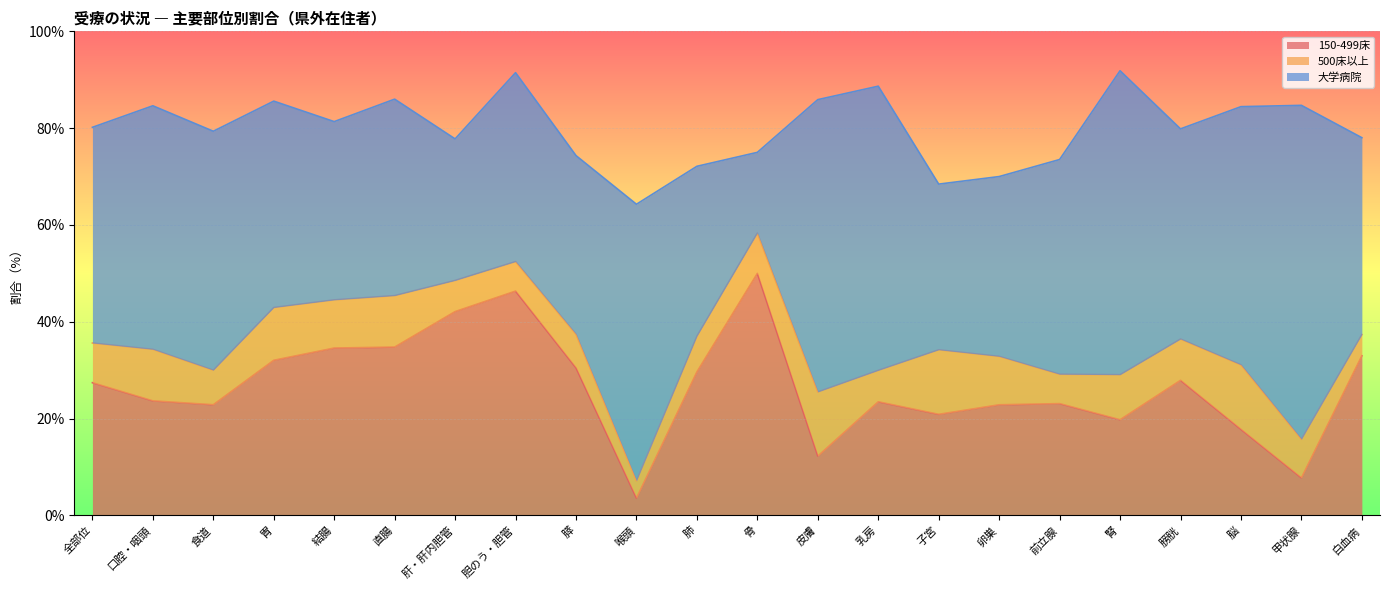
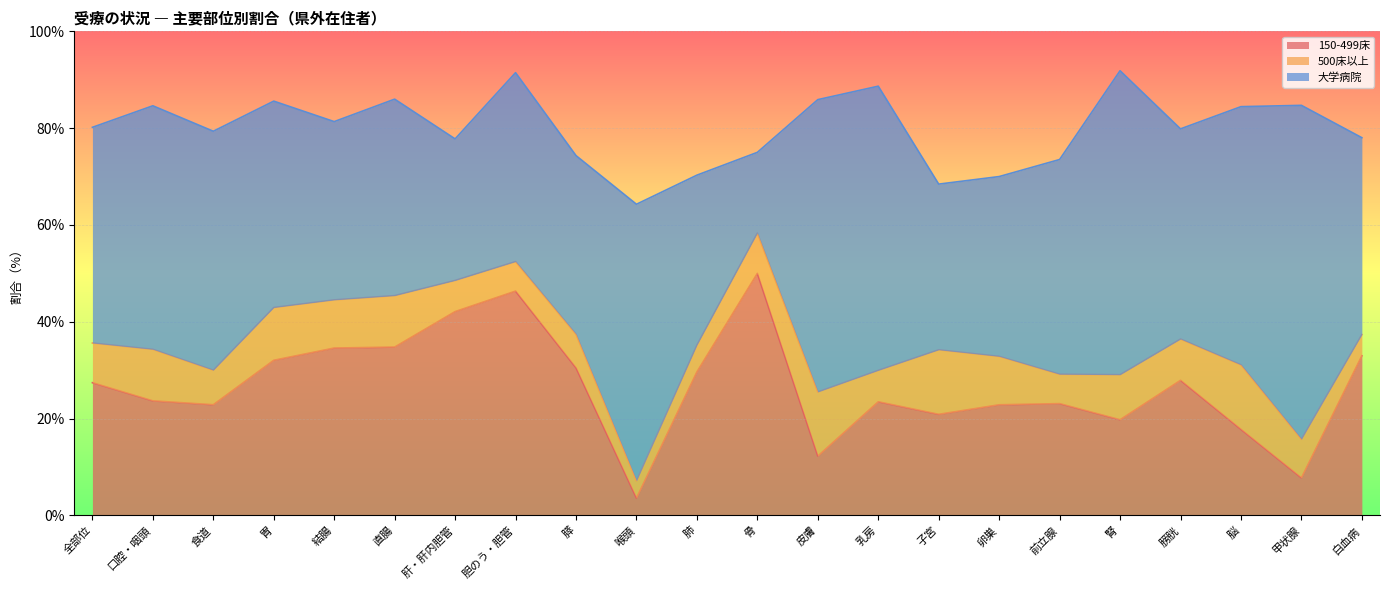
  {
    "150-499床": {
      "全部位": "27%",
      "口腔・咽頭": "24%",
      "食道": "23%",
      "胃": "32%",
      "結腸": "35%",
      "直腸": "35%",
      "肝・肝内胆管": "42%",
      "胆のう・胆管": "46%",
      "膵": "30%",
      "喉頭": "4%",
      "肺": "30%",
      "骨": "50%",
      "皮膚": "12%",
      "乳房": "23%",
      "子宮": "21%",
      "卵巣": "23%",
      "前立腺": "23%",
      "腎": "20%",
      "膀胱": "28%",
      "脳": "18%",
      "甲状腺": "8%",
      "白血病": "33%"
    },
    "500床以上": {
      "全部位": "8%",
      "口腔・咽頭": "11%",
      "食道": "7%",
      "胃": "11%",
      "結腸": "10%",
      "直腸": "11%",
      "肝・肝内胆管": "6%",
      "胆のう・胆管": "6%",
      "膵": "7%",
      "喉頭": "4%",
-     "肺": "7%",
+     "肺": "6%",
      "骨": "8%",
      "皮膚": "13%",
      "乳房": "6%",
      "子宮": "13%",
      "卵巣": "10%",
      "前立腺": "6%",
      "腎": "9%",
      "膀胱": "9%",
      "脳": "13%",
      "甲状腺": "8%",
      "白血病": "4%"
    },
    "大学病院": {
      "全部位": "45%",
      "口腔・咽頭": "50%",
      "食道": "49%",
      "胃": "43%",
      "結腸": "37%",
      "直腸": "41%",
      "肝・肝内胆管": "29%",
      "胆のう・胆管": "39%",
      "膵": "37%",
      "喉頭": "57%",
      "肺": "35%",
      "骨": "17%",
      "皮膚": "60%",
      "乳房": "59%",
      "子宮": "34%",
      "卵巣": "37%",
      "前立腺": "44%",
      "腎": "63%",
      "膀胱": "43%",
      "脳": "53%",
      "甲状腺": "69%",
      "白血病": "41%"
    }
  }
